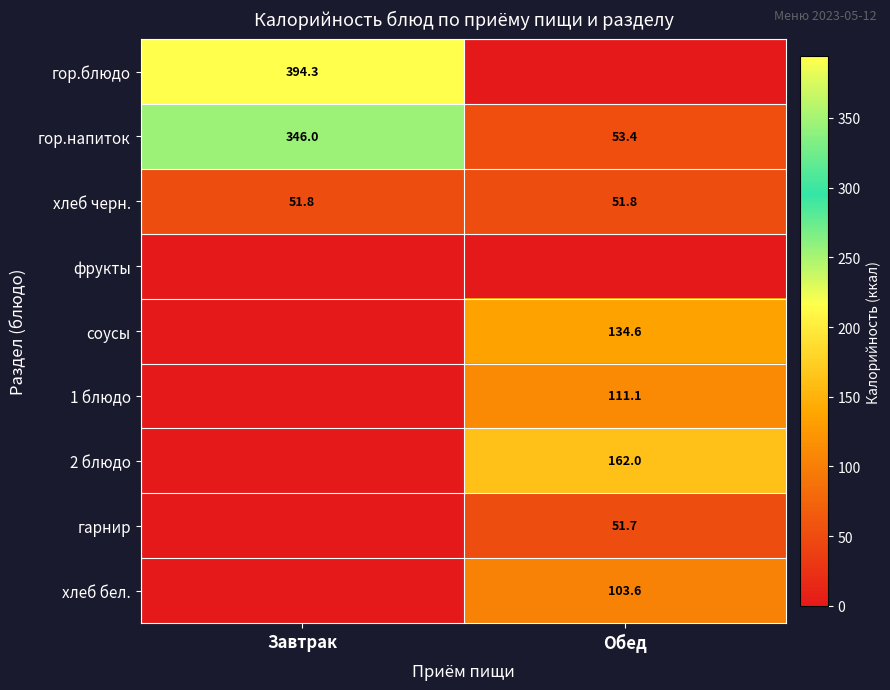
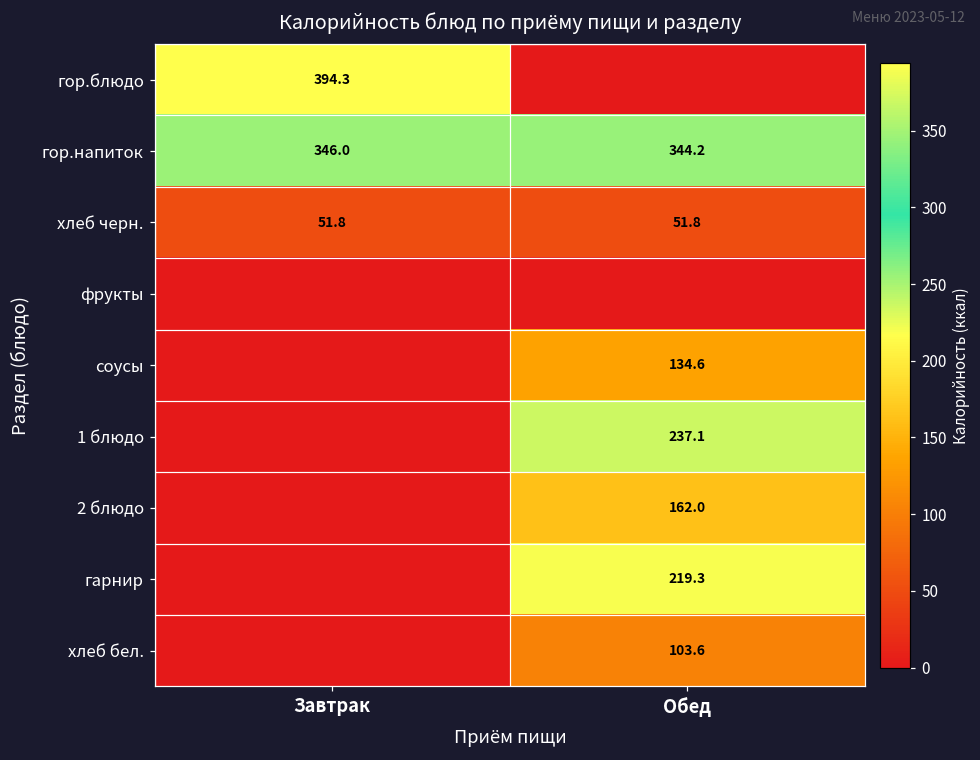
  {
    "гор.блюдо": {
      "Завтрак": 394.3
    },
    "гор.напиток": {
      "Завтрак": 346.0,
-     "Обед": 53.4
+     "Обед": 344.2
    },
    "хлеб черн.": {
      "Завтрак": 51.8,
      "Обед": 51.8
    },
    "соусы": {
      "Обед": 134.6
    },
    "1 блюдо": {
-     "Обед": 111.1
+     "Обед": 237.1
    },
    "2 блюдо": {
      "Обед": 162.0
    },
    "гарнир": {
-     "Обед": 51.7
+     "Обед": 219.3
    },
    "хлеб бел.": {
      "Обед": 103.6
    }
  }
